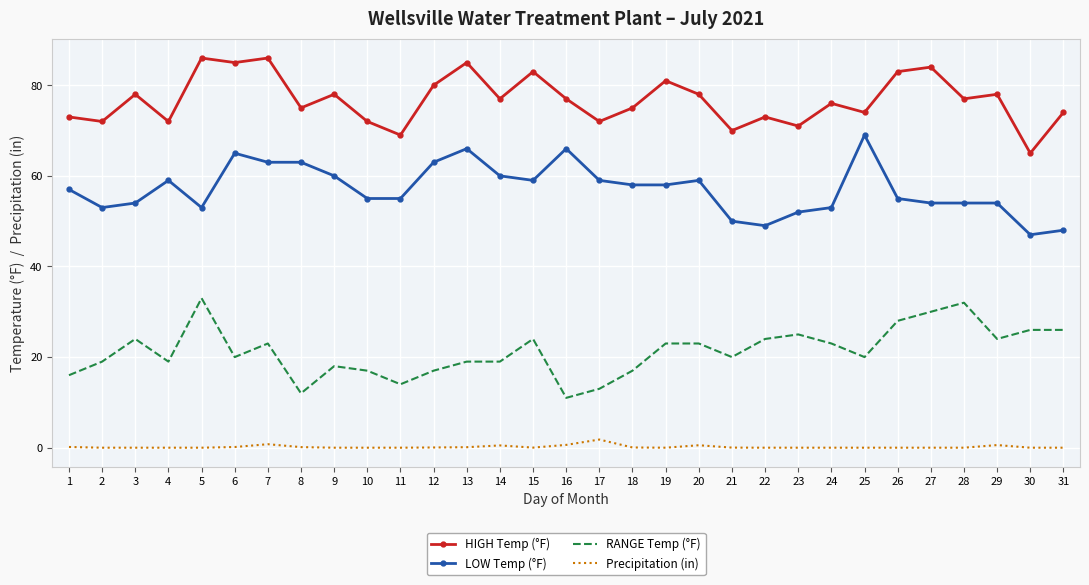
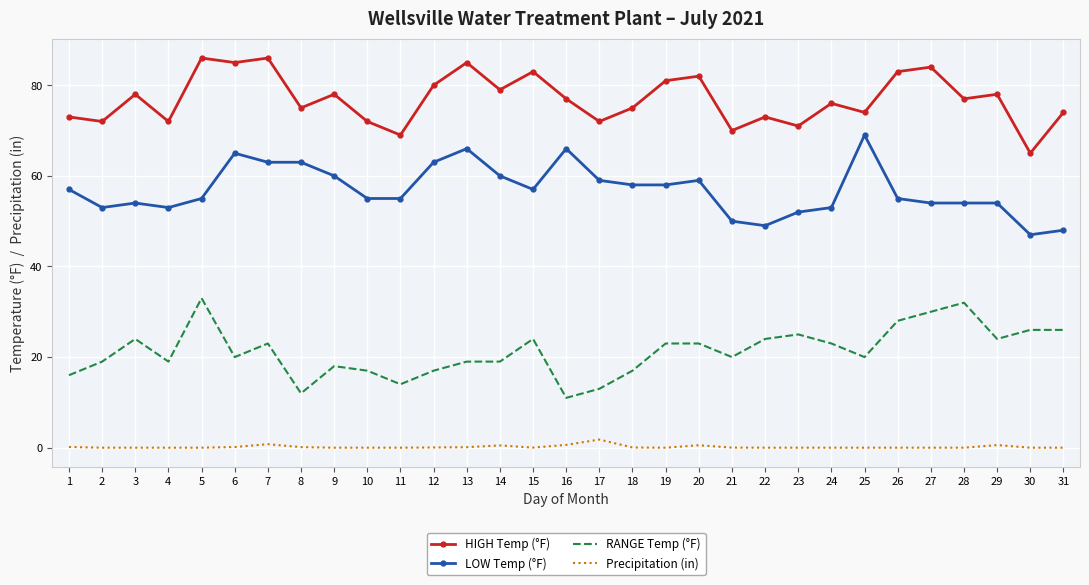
  {
    "HIGH Temp (°F)": {
      "1": 73,
      "2": 72,
      "3": 78,
      "4": 72,
      "5": 86,
      "6": 85,
      "7": 86,
      "8": 75,
      "9": 78,
      "10": 72,
      "11": 69,
      "12": 80,
      "13": 85,
-     "14": 77,
+     "14": 79,
      "15": 83,
      "16": 77,
      "17": 72,
      "18": 75,
      "19": 81,
-     "20": 78,
+     "20": 82,
      "21": 70,
      "22": 73,
      "23": 71,
      "24": 76,
      "25": 74,
      "26": 83,
      "27": 84,
      "28": 77,
      "29": 78,
      "30": 65,
      "31": 74
    },
    "LOW Temp (°F)": {
      "1": 57,
      "2": 53,
      "3": 54,
-     "4": 59,
-     "5": 53,
+     "4": 53,
+     "5": 55,
      "6": 65,
      "7": 63,
      "8": 63,
      "9": 60,
      "10": 55,
      "11": 55,
      "12": 63,
      "13": 66,
      "14": 60,
-     "15": 59,
+     "15": 57,
      "16": 66,
      "17": 59,
      "18": 58,
      "19": 58,
      "20": 59,
      "21": 50,
      "22": 49,
      "23": 52,
      "24": 53,
      "25": 69,
      "26": 55,
      "27": 54,
      "28": 54,
      "29": 54,
      "30": 47,
      "31": 48
    },
    "RANGE Temp (°F)": {
      "1": 16,
      "2": 19,
      "3": 24,
      "4": 19,
      "5": 33,
      "6": 20,
      "7": 23,
      "8": 12,
      "9": 18,
      "10": 17,
      "11": 14,
      "12": 17,
      "13": 19,
      "14": 19,
      "15": 24,
      "16": 11,
      "17": 13,
      "18": 17,
      "19": 23,
      "20": 23,
      "21": 20,
      "22": 24,
      "23": 25,
      "24": 23,
      "25": 20,
      "26": 28,
      "27": 30,
      "28": 32,
      "29": 24,
      "30": 26,
      "31": 26
    },
    "Precipitation (in)": {
      "1": 0,
      "2": 0,
      "3": 0,
      "4": 0,
      "5": 0,
      "6": 0,
      "7": 1,
      "8": 0,
      "9": 0,
      "10": 0,
      "11": 0,
      "12": 0,
      "13": 0,
      "14": 1,
      "15": 0,
      "16": 1,
      "17": 2,
      "18": 0,
      "19": 0,
      "20": 1,
      "21": 0,
      "22": 0,
      "23": 0,
      "24": 0,
      "25": 0,
      "26": 0,
      "27": 0,
      "28": 0,
      "29": 1,
      "30": 0,
      "31": 0
    }
  }
